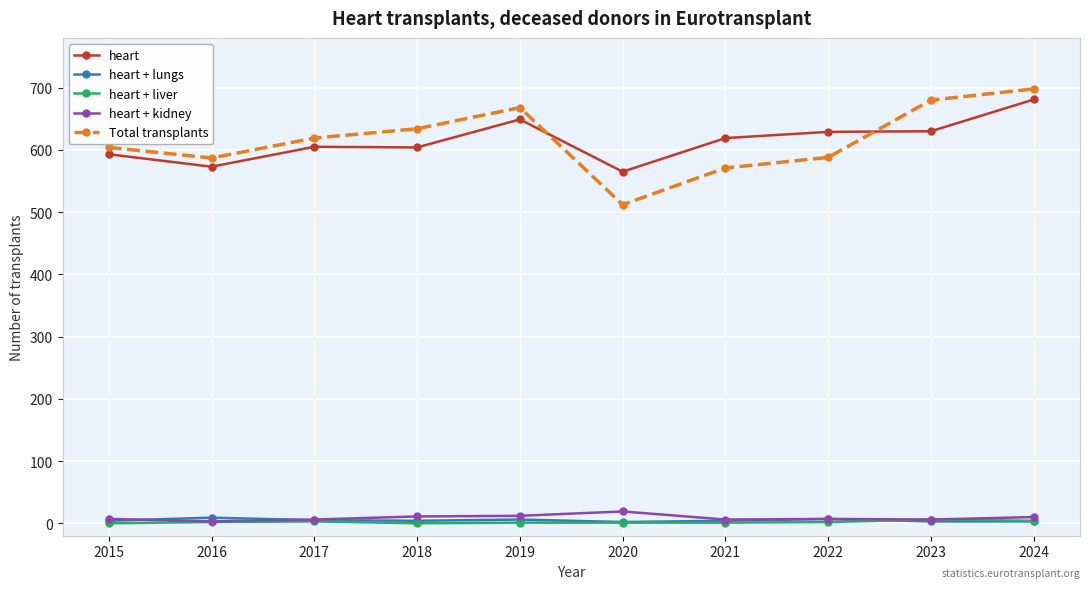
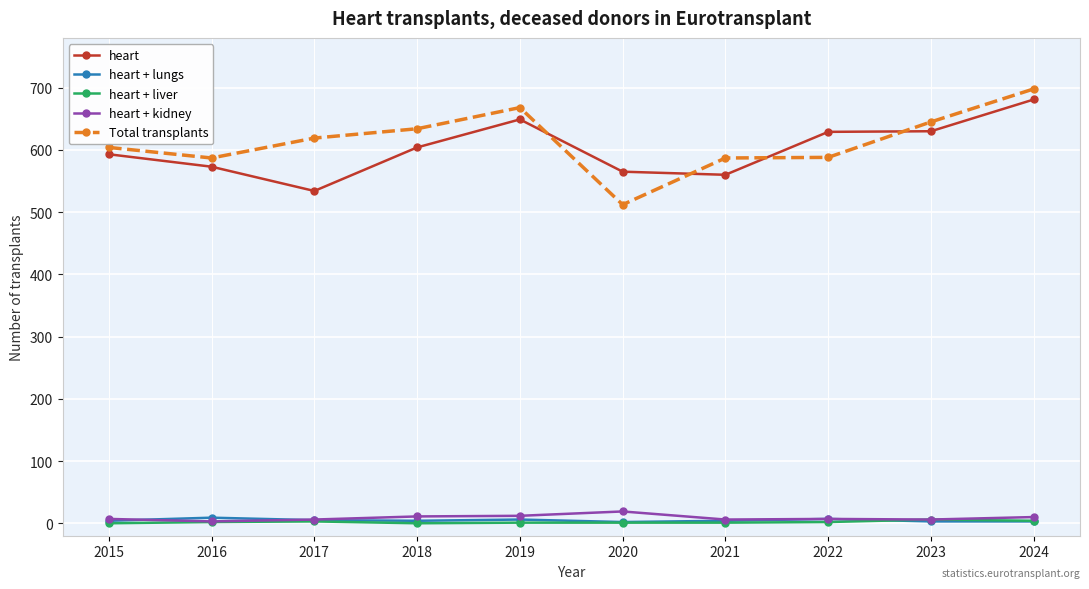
  {
    "heart": {
      "2015": 590,
      "2016": 570,
-     "2017": 610,
+     "2017": 530,
      "2018": 600,
      "2019": 650,
      "2020": 570,
-     "2021": 620,
+     "2021": 560,
      "2022": 630,
      "2023": 630,
      "2024": 680
    },
    "heart + lungs": {
      "2016": 10,
      "2019": 10
    },
    "heart + liver": {
      "2019": 0,
      "2022": 0
    },
    "heart + kidney": {
      "2018": 10,
      "2019": 10,
      "2020": 20,
      "2024": 10
    },
    "Total transplants": {
      "2015": 600,
      "2016": 590,
      "2017": 620,
      "2018": 630,
      "2019": 670,
      "2020": 510,
-     "2021": 570,
+     "2021": 590,
      "2022": 590,
-     "2023": 680,
+     "2023": 650,
      "2024": 700
    }
  }
